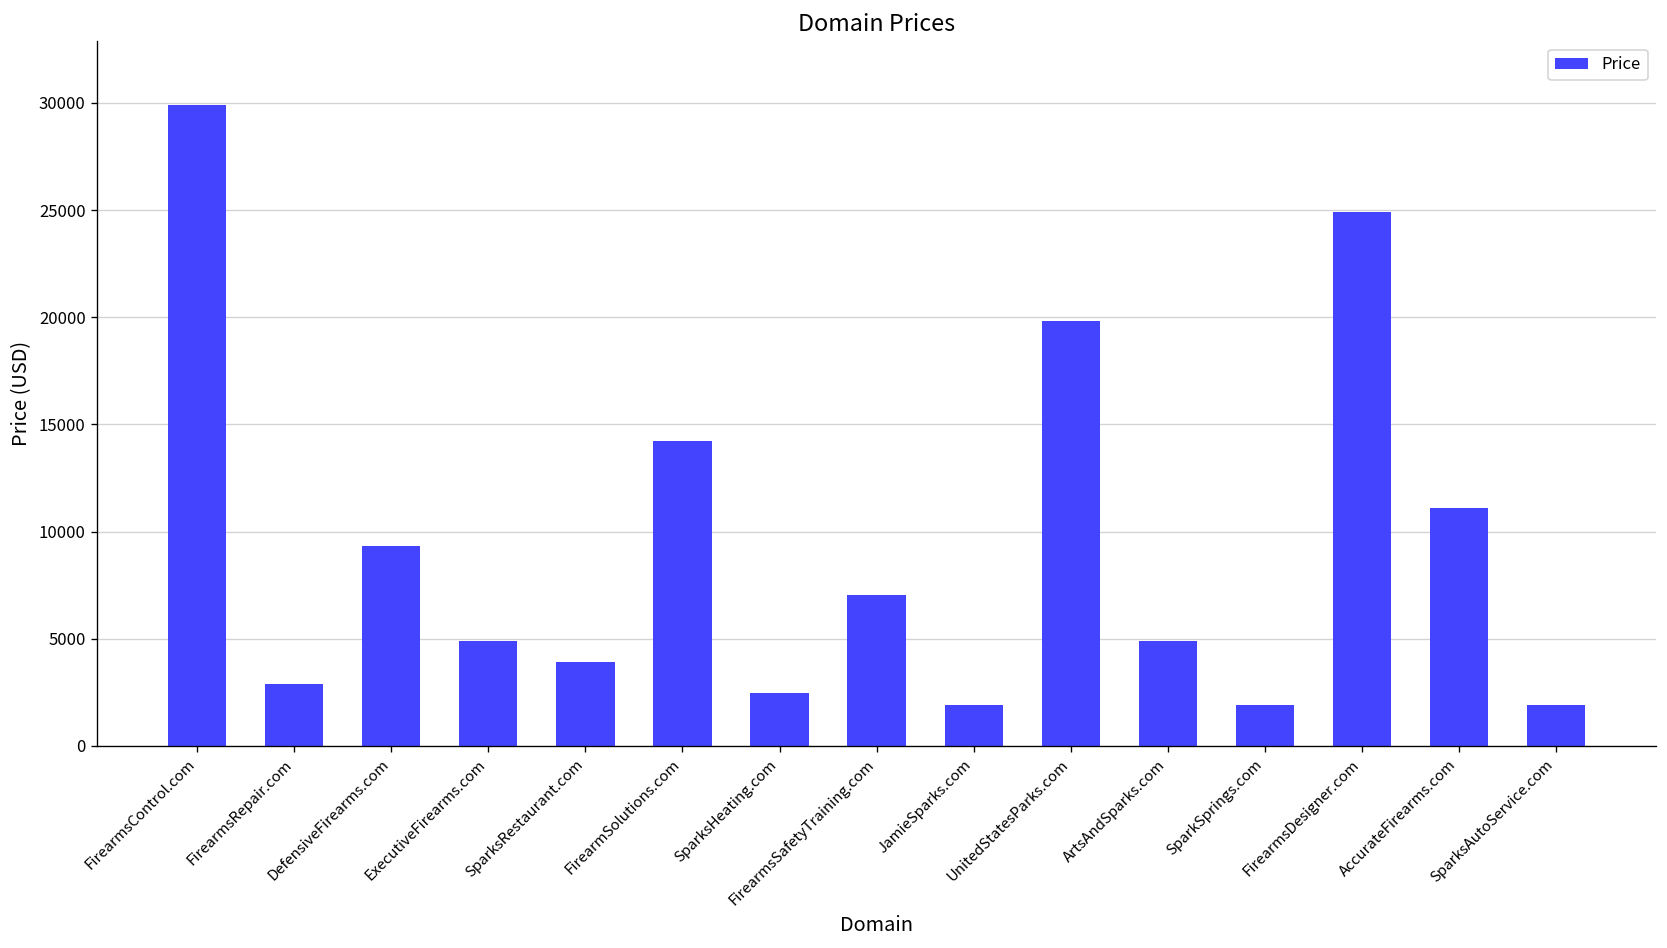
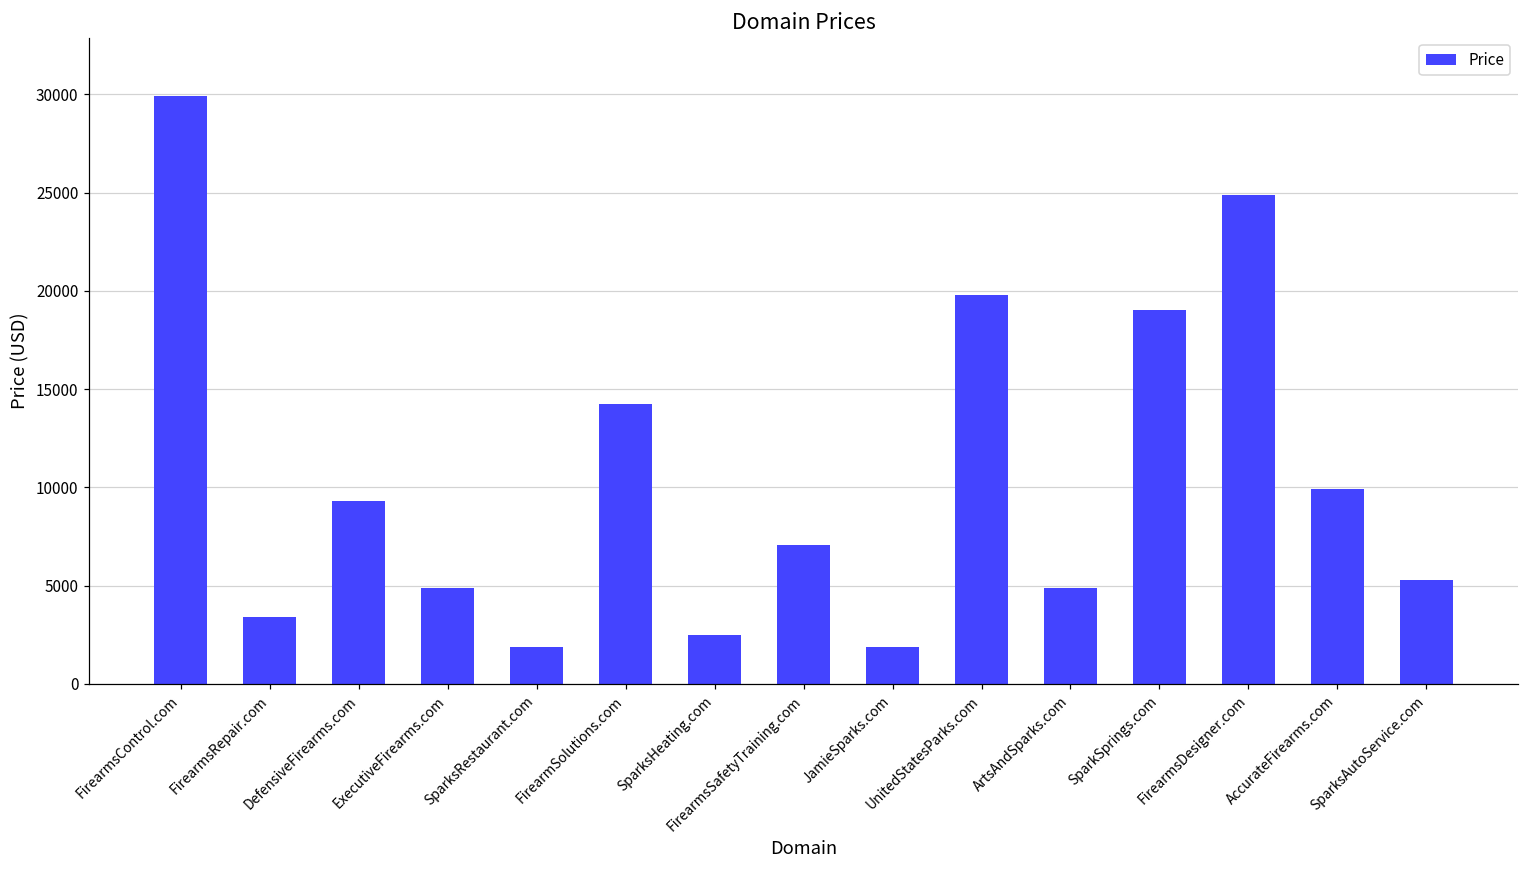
  {
    "FirearmsControl.com": 29900,
-   "FirearmsRepair.com": 2900,
+   "FirearmsRepair.com": 3400,
    "DefensiveFirearms.com": 9300,
    "ExecutiveFirearms.com": 4900,
-   "SparksRestaurant.com": 3900,
+   "SparksRestaurant.com": 1900,
    "FirearmSolutions.com": 14200,
    "SparksHeating.com": 2500,
    "FirearmsSafetyTraining.com": 7000,
    "JamieSparks.com": 1900,
    "UnitedStatesParks.com": 19800,
    "ArtsAndSparks.com": 4900,
-   "SparkSprings.com": 1900,
+   "SparkSprings.com": 19000,
    "FirearmsDesigner.com": 24900,
-   "AccurateFirearms.com": 11100,
-   "SparksAutoService.com": 1900
+   "AccurateFirearms.com": 9900,
+   "SparksAutoService.com": 5300
  }
